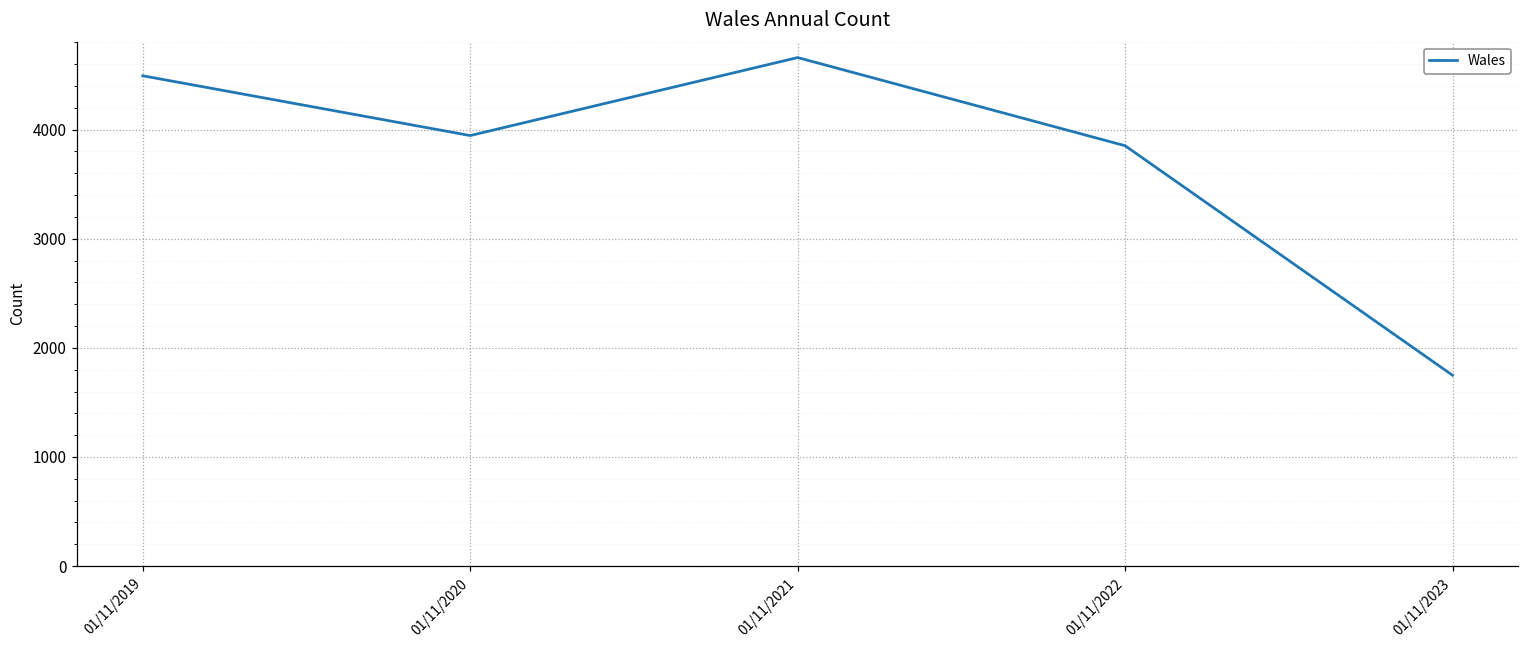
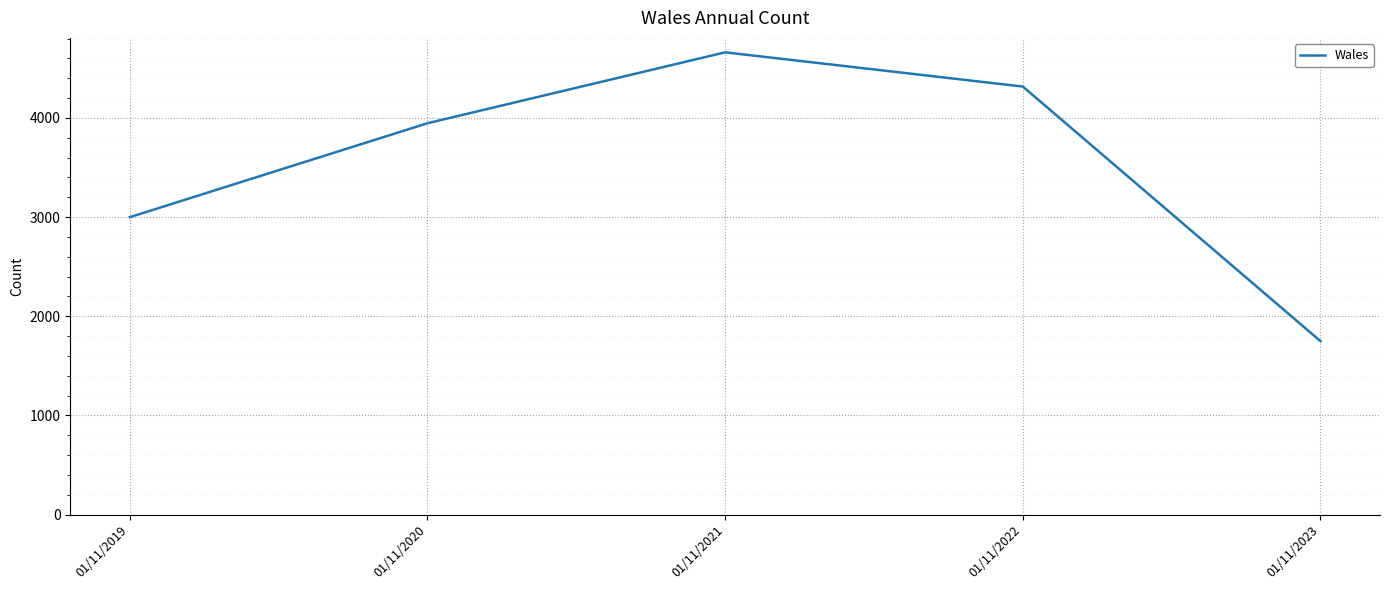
  {
-   "01/11/2019": 4500,
+   "01/11/2019": 3000,
    "01/11/2020": 3900,
    "01/11/2021": 4700,
-   "01/11/2022": 3900,
+   "01/11/2022": 4300,
    "01/11/2023": 1700
  }
